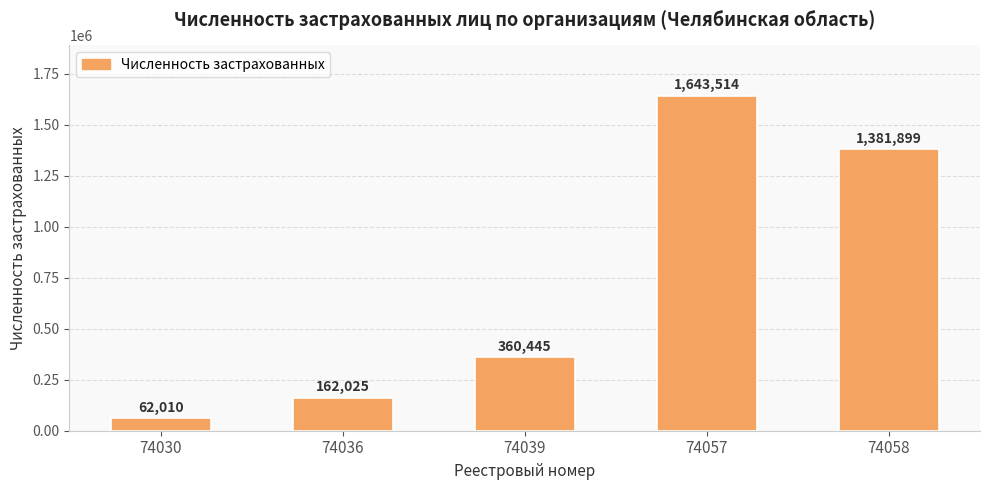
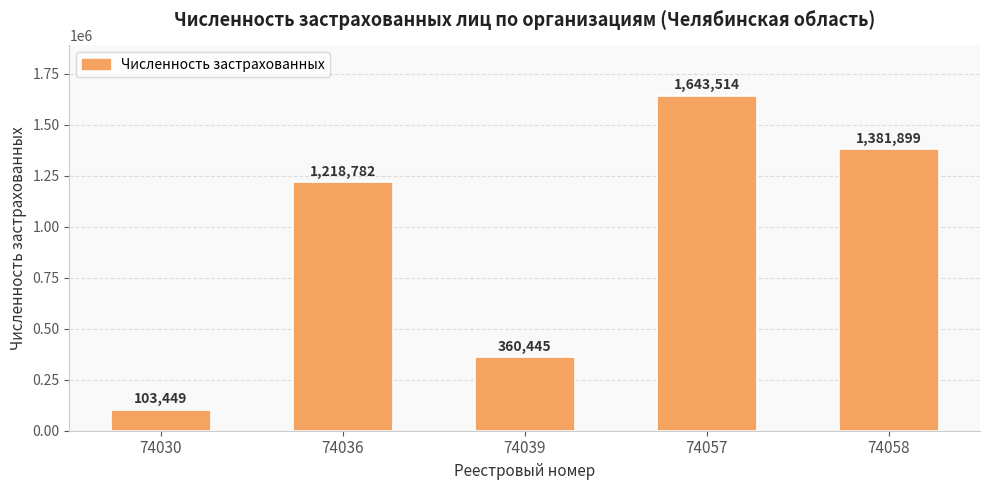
  {
-   "74030": "62,010",
-   "74036": "162,025",
+   "74030": "103,449",
+   "74036": "1,218,782",
    "74039": "360,445",
    "74057": "1,643,514",
    "74058": "1,381,899"
  }
